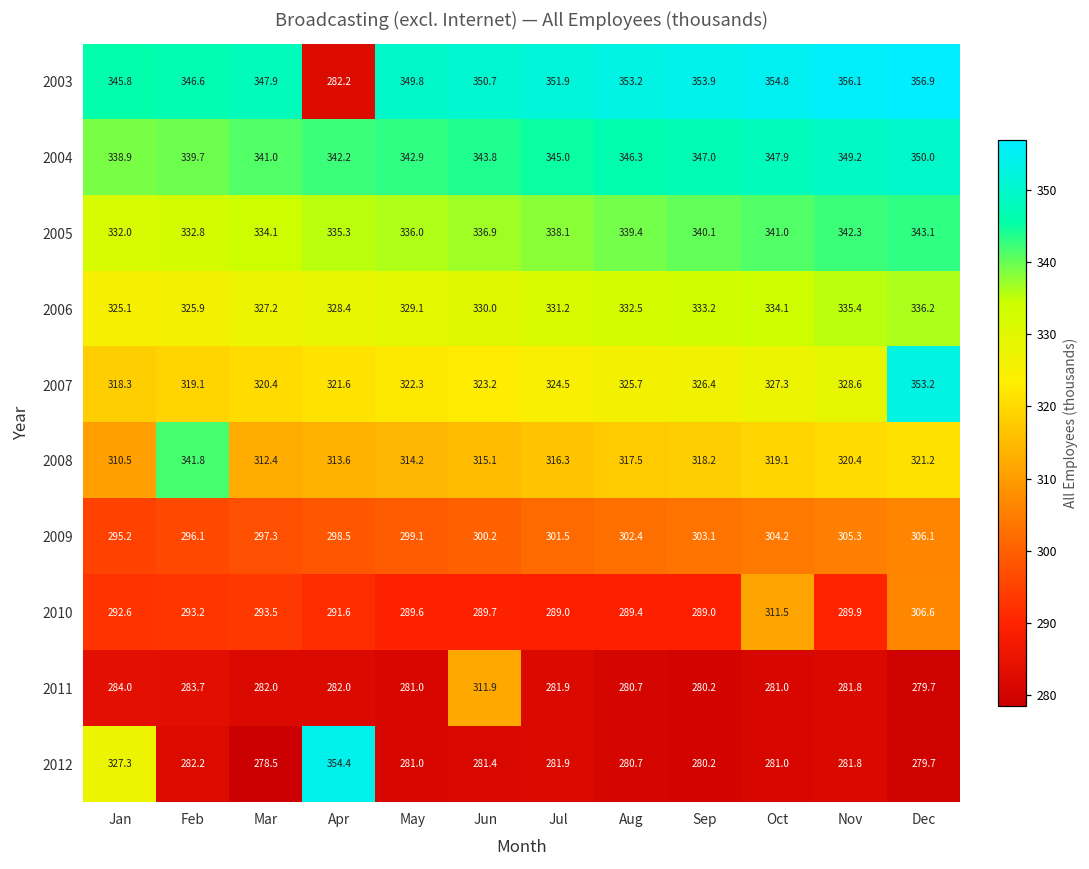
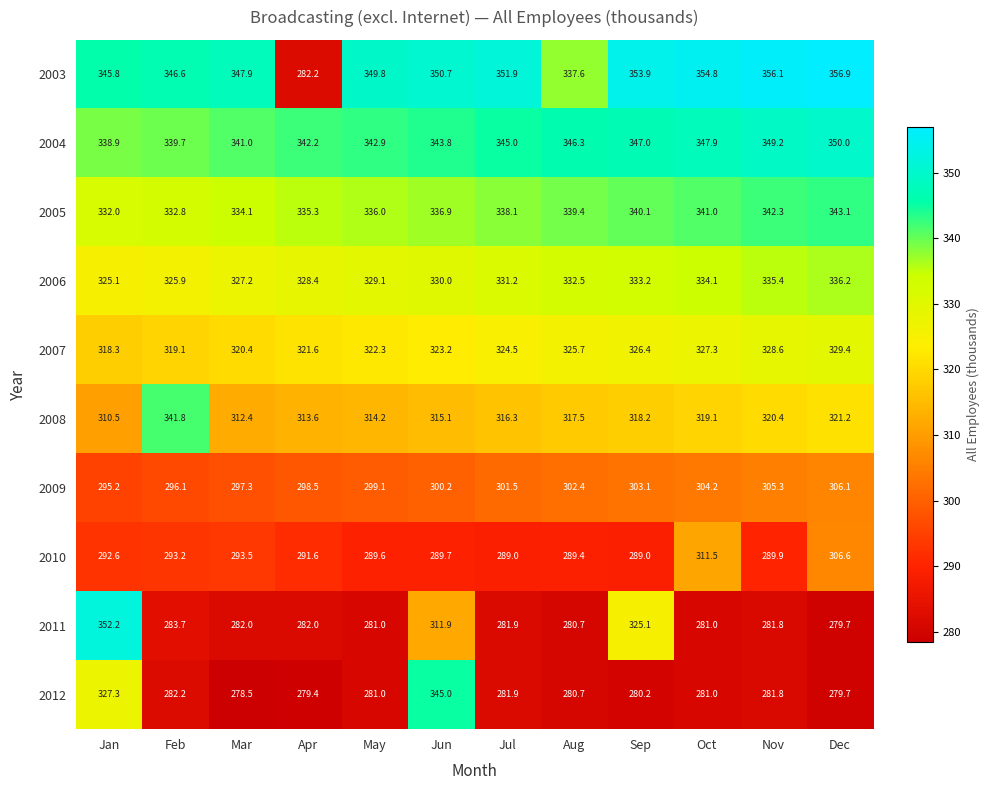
  {
    "2003": {
      "Jan": 345.8,
      "Feb": 346.6,
      "Mar": 347.9,
      "Apr": 282.2,
      "May": 349.8,
      "Jun": 350.7,
      "Jul": 351.9,
-     "Aug": 353.2,
+     "Aug": 337.6,
      "Sep": 353.9,
      "Oct": 354.8,
      "Nov": 356.1,
      "Dec": 356.9
    },
    "2004": {
      "Jan": 338.9,
      "Feb": 339.7,
      "Mar": 341.0,
      "Apr": 342.2,
      "May": 342.9,
      "Jun": 343.8,
      "Jul": 345.0,
      "Aug": 346.3,
      "Sep": 347.0,
      "Oct": 347.9,
      "Nov": 349.2,
      "Dec": 350.0
    },
    "2005": {
      "Jan": 332.0,
      "Feb": 332.8,
      "Mar": 334.1,
      "Apr": 335.3,
      "May": 336.0,
      "Jun": 336.9,
      "Jul": 338.1,
      "Aug": 339.4,
      "Sep": 340.1,
      "Oct": 341.0,
      "Nov": 342.3,
      "Dec": 343.1
    },
    "2006": {
      "Jan": 325.1,
      "Feb": 325.9,
      "Mar": 327.2,
      "Apr": 328.4,
      "May": 329.1,
      "Jun": 330.0,
      "Jul": 331.2,
      "Aug": 332.5,
      "Sep": 333.2,
      "Oct": 334.1,
      "Nov": 335.4,
      "Dec": 336.2
    },
    "2007": {
      "Jan": 318.3,
      "Feb": 319.1,
      "Mar": 320.4,
      "Apr": 321.6,
      "May": 322.3,
      "Jun": 323.2,
      "Jul": 324.5,
      "Aug": 325.7,
      "Sep": 326.4,
      "Oct": 327.3,
      "Nov": 328.6,
-     "Dec": 353.2
+     "Dec": 329.4
    },
    "2008": {
      "Jan": 310.5,
      "Feb": 341.8,
      "Mar": 312.4,
      "Apr": 313.6,
      "May": 314.2,
      "Jun": 315.1,
      "Jul": 316.3,
      "Aug": 317.5,
      "Sep": 318.2,
      "Oct": 319.1,
      "Nov": 320.4,
      "Dec": 321.2
    },
    "2009": {
      "Jan": 295.2,
      "Feb": 296.1,
      "Mar": 297.3,
      "Apr": 298.5,
      "May": 299.1,
      "Jun": 300.2,
      "Jul": 301.5,
      "Aug": 302.4,
      "Sep": 303.1,
      "Oct": 304.2,
      "Nov": 305.3,
      "Dec": 306.1
    },
    "2010": {
      "Jan": 292.6,
      "Feb": 293.2,
      "Mar": 293.5,
      "Apr": 291.6,
      "May": 289.6,
      "Jun": 289.7,
      "Jul": 289.0,
      "Aug": 289.4,
      "Sep": 289.0,
      "Oct": 311.5,
      "Nov": 289.9,
      "Dec": 306.6
    },
    "2011": {
-     "Jan": 284.0,
+     "Jan": 352.2,
      "Feb": 283.7,
      "Mar": 282.0,
      "Apr": 282.0,
      "May": 281.0,
      "Jun": 311.9,
      "Jul": 281.9,
      "Aug": 280.7,
-     "Sep": 280.2,
+     "Sep": 325.1,
      "Oct": 281.0,
      "Nov": 281.8,
      "Dec": 279.7
    },
    "2012": {
      "Jan": 327.3,
      "Feb": 282.2,
      "Mar": 278.5,
-     "Apr": 354.4,
+     "Apr": 279.4,
      "May": 281.0,
-     "Jun": 281.4,
+     "Jun": 345.0,
      "Jul": 281.9,
      "Aug": 280.7,
      "Sep": 280.2,
      "Oct": 281.0,
      "Nov": 281.8,
      "Dec": 279.7
    }
  }
